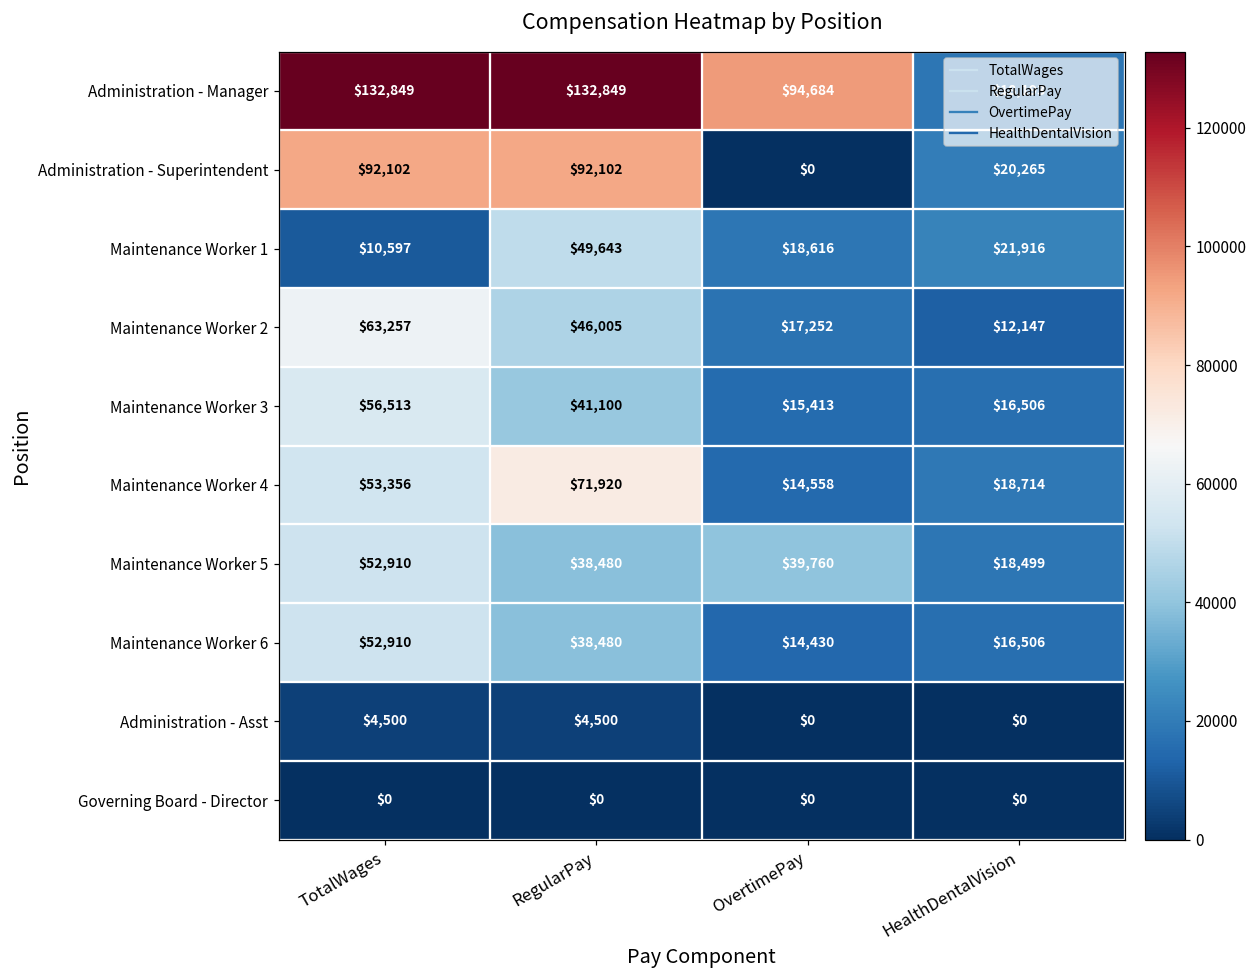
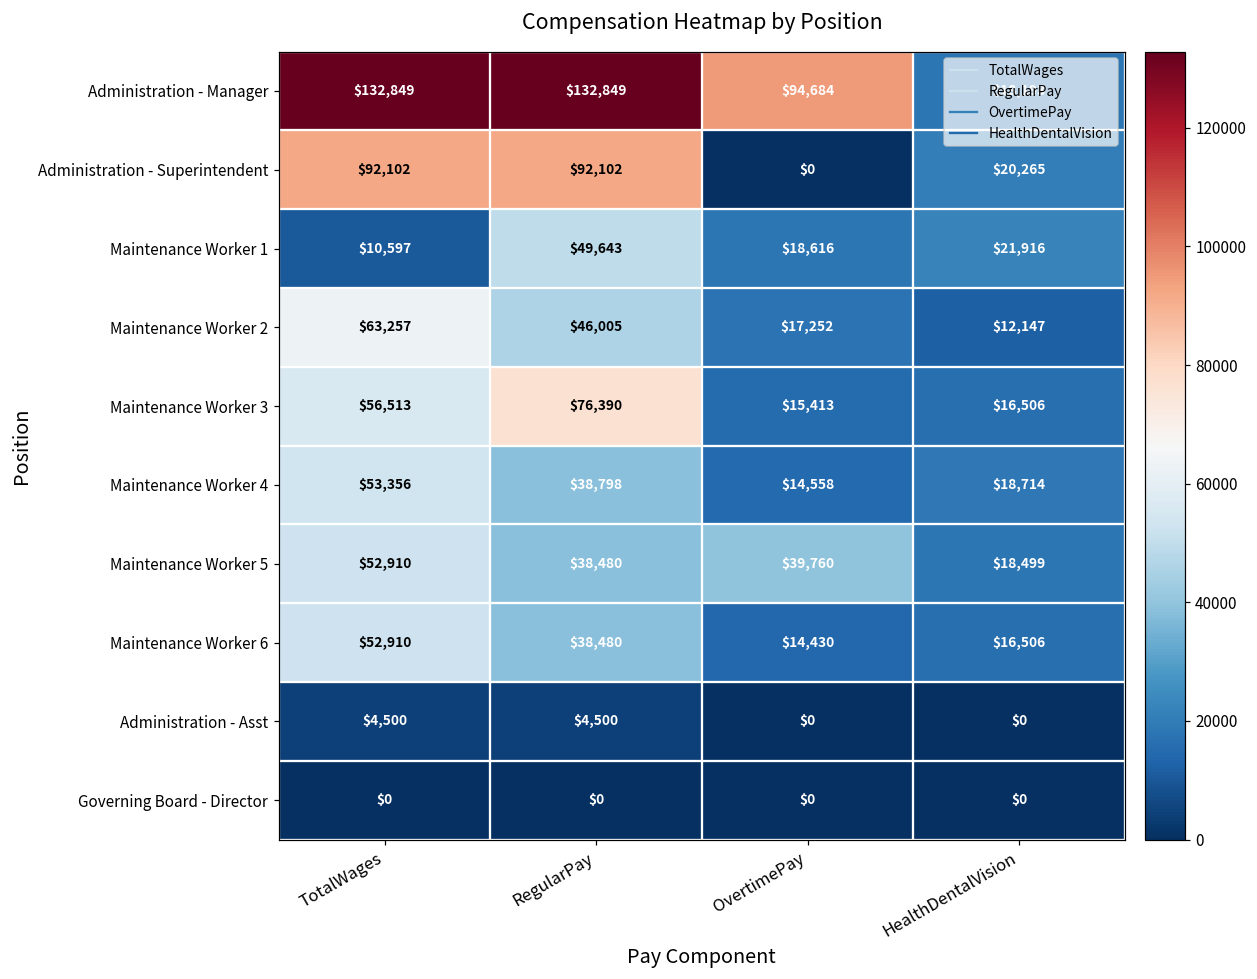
  {
    "Administration - Manager": {
      "TotalWages": "$132,849",
      "RegularPay": "$132,849",
      "OvertimePay": "$94,684"
    },
    "Administration - Superintendent": {
      "TotalWages": "$92,102",
      "RegularPay": "$92,102",
      "OvertimePay": "$0",
      "HealthDentalVision": "$20,265"
    },
    "Maintenance Worker 1": {
      "TotalWages": "$10,597",
      "RegularPay": "$49,643",
      "OvertimePay": "$18,616",
      "HealthDentalVision": "$21,916"
    },
    "Maintenance Worker 2": {
      "TotalWages": "$63,257",
      "RegularPay": "$46,005",
      "OvertimePay": "$17,252",
      "HealthDentalVision": "$12,147"
    },
    "Maintenance Worker 3": {
      "TotalWages": "$56,513",
-     "RegularPay": "$41,100",
+     "RegularPay": "$76,390",
      "OvertimePay": "$15,413",
      "HealthDentalVision": "$16,506"
    },
    "Maintenance Worker 4": {
      "TotalWages": "$53,356",
-     "RegularPay": "$71,920",
+     "RegularPay": "$38,798",
      "OvertimePay": "$14,558",
      "HealthDentalVision": "$18,714"
    },
    "Maintenance Worker 5": {
      "TotalWages": "$52,910",
      "RegularPay": "$38,480",
      "OvertimePay": "$39,760",
      "HealthDentalVision": "$18,499"
    },
    "Maintenance Worker 6": {
      "TotalWages": "$52,910",
      "RegularPay": "$38,480",
      "OvertimePay": "$14,430",
      "HealthDentalVision": "$16,506"
    },
    "Administration - Asst": {
      "TotalWages": "$4,500",
      "RegularPay": "$4,500",
      "OvertimePay": "$0",
      "HealthDentalVision": "$0"
    },
    "Governing Board - Director": {
      "TotalWages": "$0",
      "RegularPay": "$0",
      "OvertimePay": "$0",
      "HealthDentalVision": "$0"
    }
  }
